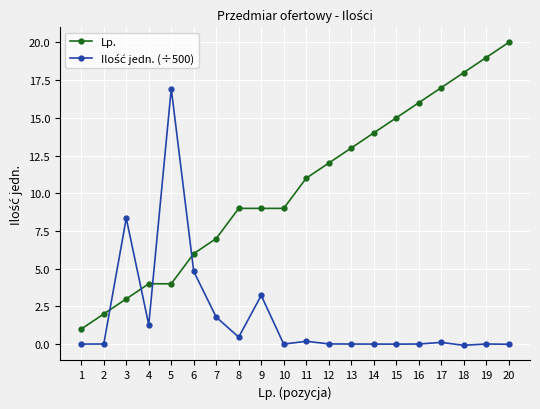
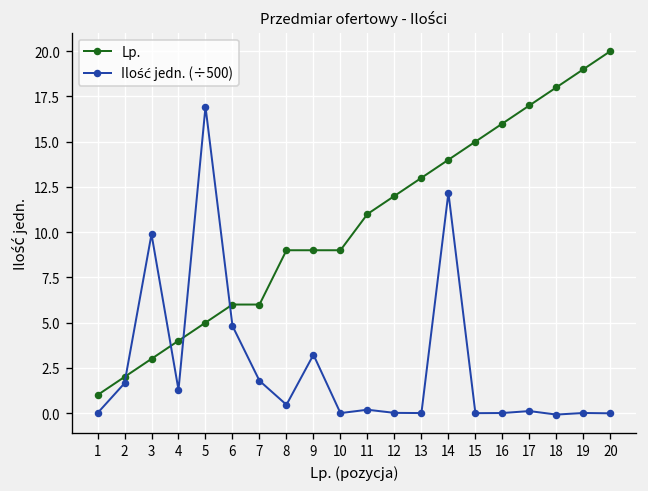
  {
    "Lp.": {
      "1": 1,
      "2": 2,
      "3": 3,
      "4": 4,
-     "5": 4,
+     "5": 5,
      "6": 6,
-     "7": 7,
+     "7": 6,
      "8": 9,
      "9": 9,
      "10": 9,
      "11": 11,
      "12": 12,
      "13": 13,
      "14": 14,
      "15": 15,
      "16": 16,
      "17": 17,
      "18": 18,
      "19": 19,
      "20": 20
    },
    "Ilość jedn. (÷500)": {
      "1": 0.0,
-     "2": 0.0,
-     "3": 8.3,
+     "2": 1.7,
+     "3": 9.9,
      "4": 1.3,
      "5": 16.9,
      "6": 4.8,
      "7": 1.8,
      "8": 0.5,
      "9": 3.2,
      "10": 0.0,
      "11": 0.2,
      "12": 0.0,
      "13": 0.0,
-     "14": 0.0,
+     "14": 12.2,
      "15": 0.0,
      "16": 0.0,
      "17": 0.1,
      "18": -0.1,
      "19": 0.0,
      "20": 0.0
    }
  }
